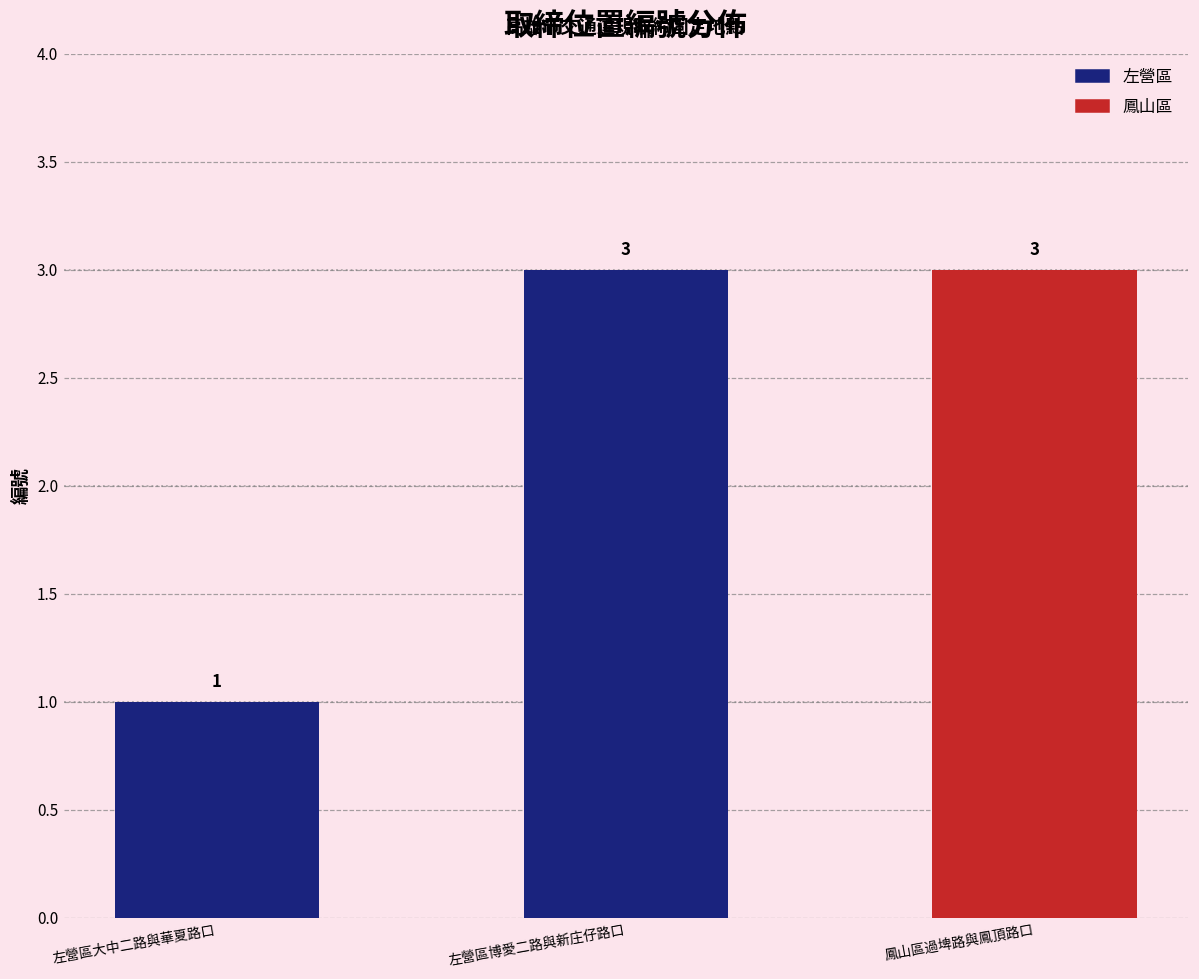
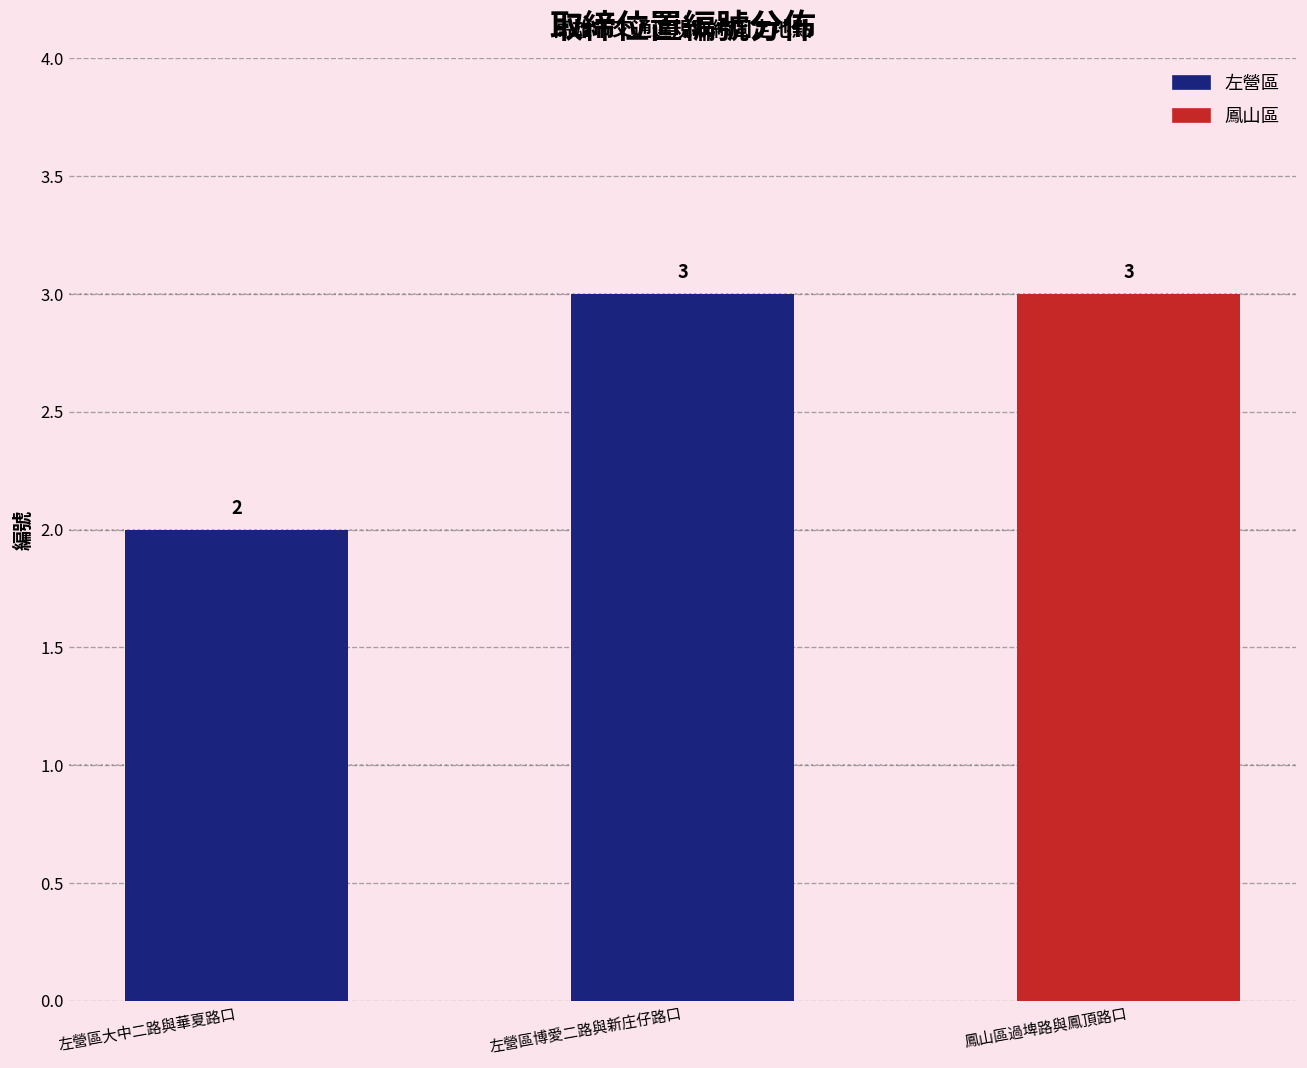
  {
-   "左營區大中二路與華夏路口": 1,
+   "左營區大中二路與華夏路口": 2,
    "左營區博愛二路與新庄仔路口": 3,
    "鳳山區過埤路與鳳頂路口": 3
  }
